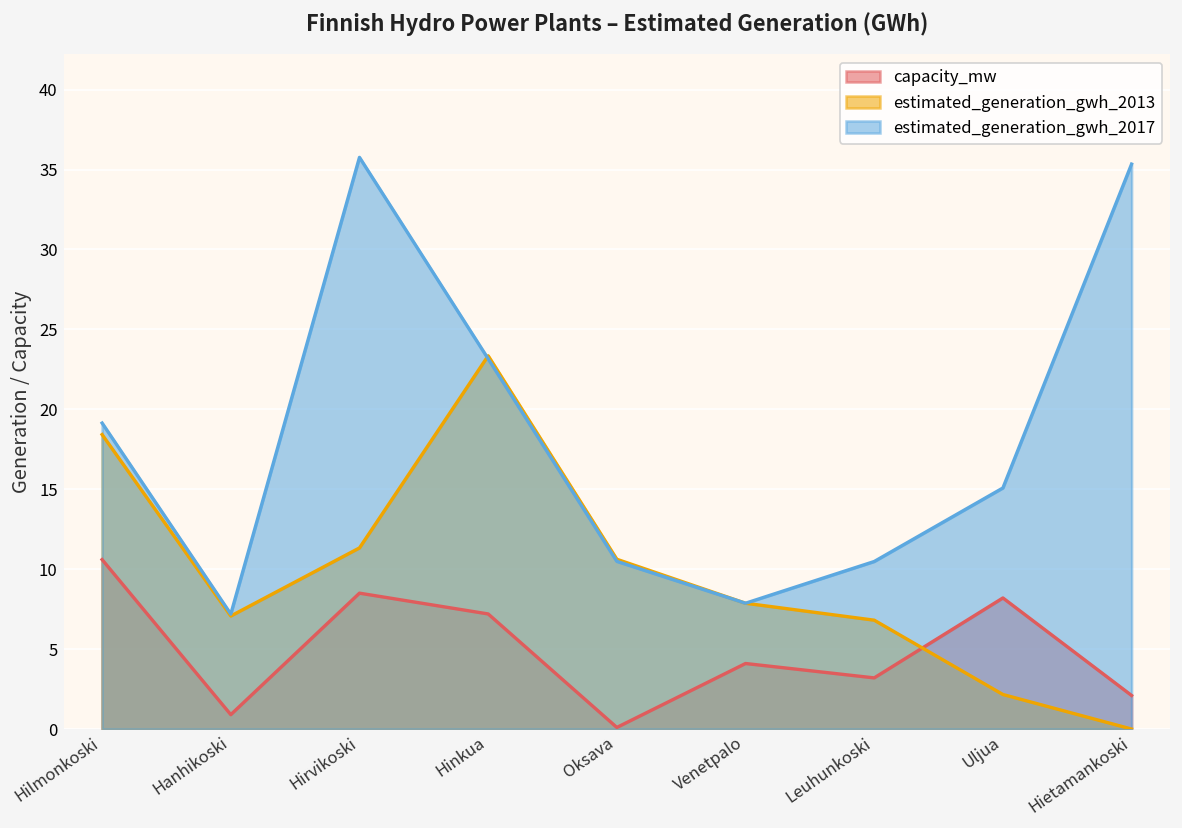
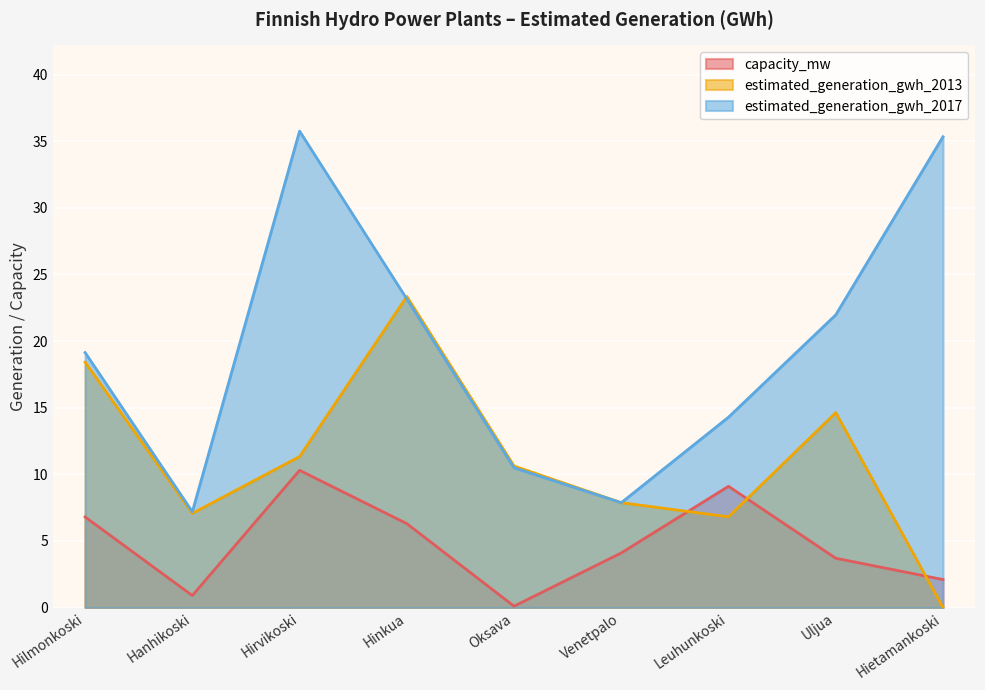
  {
    "capacity_mw": {
-     "Hilmonkoski": 10.6,
+     "Hilmonkoski": 6.8,
      "Hanhikoski": 0.9,
-     "Hirvikoski": 8.5,
-     "Hinkua": 7.2,
+     "Hirvikoski": 10.3,
+     "Hinkua": 6.3,
      "Oksava": 0.1,
      "Venetpalo": 4.1,
-     "Leuhunkoski": 3.2,
-     "Uljua": 8.2,
+     "Leuhunkoski": 9.1,
+     "Uljua": 3.7,
      "Hietamankoski": 2.1
    },
    "estimated_generation_gwh_2013": {
      "Hilmonkoski": 18.4,
      "Hirvikoski": 11.3,
      "Leuhunkoski": 6.8,
-     "Uljua": 2.2,
+     "Uljua": 14.6,
      "Hietamankoski": 0.0
    },
    "estimated_generation_gwh_2017": {
      "Hilmonkoski": 19.1,
      "Hirvikoski": 35.8,
-     "Leuhunkoski": 10.5,
-     "Uljua": 15.1,
+     "Leuhunkoski": 14.3,
+     "Uljua": 22.0,
      "Hietamankoski": 35.3
    }
  }
